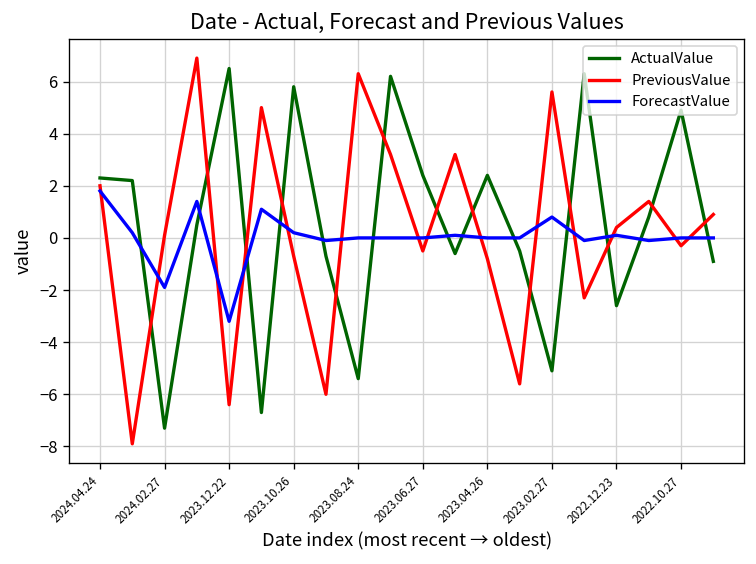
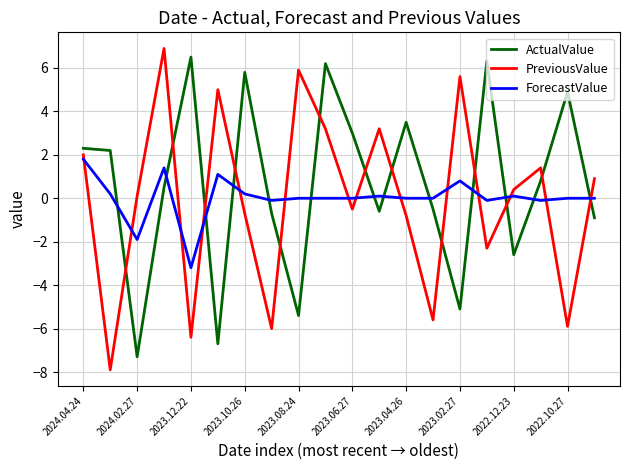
  {
    "ActualValue": {
      "2024.04.24": 2.3,
      "2024.02.27": -7.3,
      "2023.12.22": 6.5,
      "2023.10.26": 5.8,
      "2023.08.24": -5.4,
-     "2023.06.27": 2.4,
-     "2023.04.26": 2.4,
+     "2023.06.27": 3.0,
+     "2023.04.26": 3.5,
      "2023.02.27": -5.1,
      "2022.12.23": -2.6
    },
    "PreviousValue": {
      "2024.04.24": 2.0,
      "2024.02.27": 0.1,
      "2023.12.22": -6.4,
      "2023.10.26": -0.7,
-     "2023.08.24": 6.3,
+     "2023.08.24": 5.9,
      "2023.06.27": -0.5,
      "2023.04.26": -0.8,
      "2023.02.27": 5.6,
      "2022.12.23": 0.4,
-     "2022.10.27": -0.3
+     "2022.10.27": -5.9
    },
    "ForecastValue": {
      "2024.04.24": 1.8,
      "2024.02.27": -1.9,
      "2023.12.22": -3.2,
      "2023.10.26": 0.2,
      "2023.08.24": 0.0,
      "2023.06.27": 0.0,
      "2023.04.26": 0.0,
      "2023.02.27": 0.8,
      "2022.12.23": 0.1,
      "2022.10.27": 0.0
    }
  }
